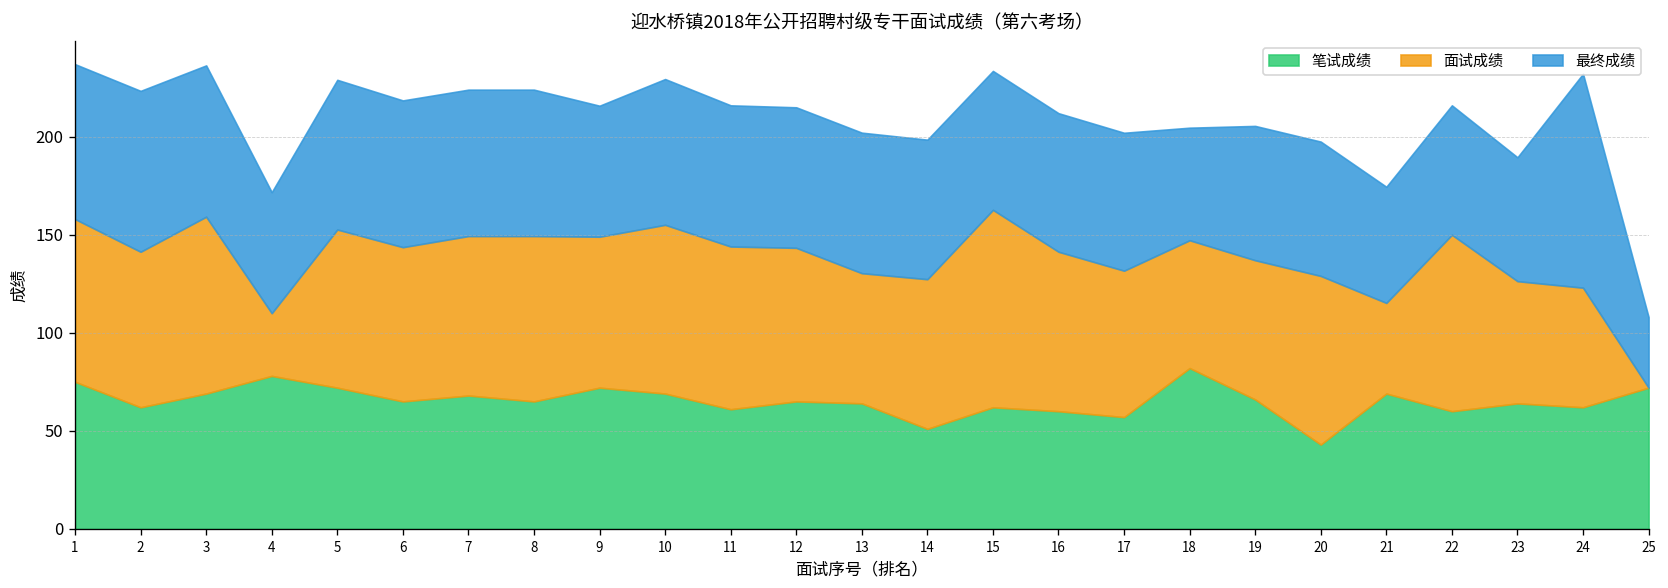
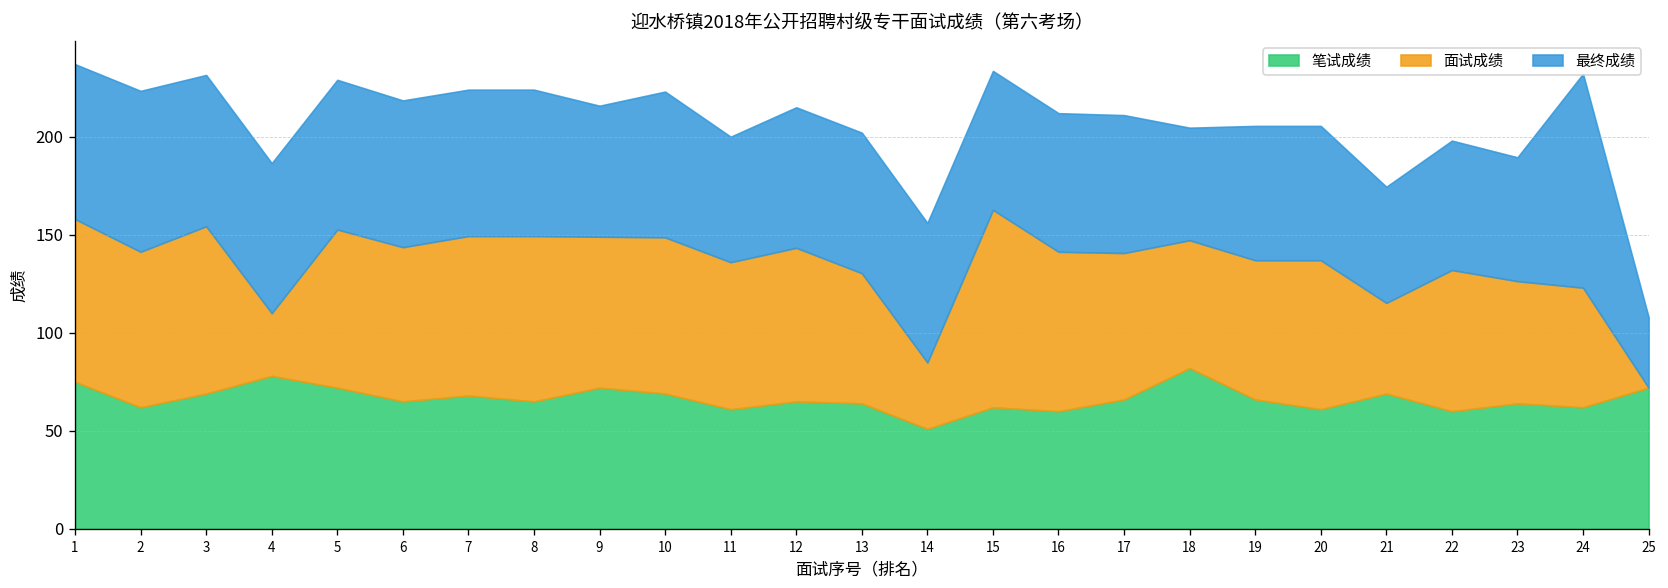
  {
    "笔试成绩": {
      "1": 75,
      "2": 62,
      "3": 69,
      "4": 78,
      "5": 72,
      "6": 65,
      "7": 68,
      "8": 65,
      "9": 72,
      "10": 69,
      "11": 61,
      "12": 65,
      "13": 64,
      "14": 51,
      "15": 62,
      "16": 60,
-     "17": 57,
+     "17": 66,
      "18": 82,
      "19": 66,
-     "20": 43,
+     "20": 61,
      "21": 69,
      "22": 60,
      "23": 64,
      "24": 62
    },
    "面试成绩": {
      "1": 83,
      "2": 79,
-     "3": 90,
+     "3": 85,
      "4": 32,
      "5": 81,
      "6": 79,
      "7": 81,
      "8": 84,
      "9": 77,
-     "10": 86,
-     "11": 83,
+     "10": 80,
+     "11": 75,
      "12": 78,
      "13": 66,
-     "14": 76,
+     "14": 34,
      "15": 101,
      "16": 81,
      "17": 75,
      "18": 65,
      "19": 71,
-     "20": 86,
+     "20": 76,
      "21": 46,
-     "22": 90,
+     "22": 72,
      "23": 62,
      "24": 61
    },
    "最终成绩": {
      "1": 79,
      "2": 82,
      "3": 77,
-     "4": 62,
+     "4": 77,
      "5": 76,
      "6": 75,
      "7": 75,
      "8": 75,
      "9": 67,
      "10": 74,
-     "11": 72,
+     "11": 64,
      "12": 72,
      "13": 72,
      "14": 71,
      "15": 71,
      "16": 71,
      "17": 70,
      "18": 57,
      "19": 69,
      "20": 69,
      "21": 59,
      "22": 66,
      "23": 63,
      "25": 36
    }
  }
